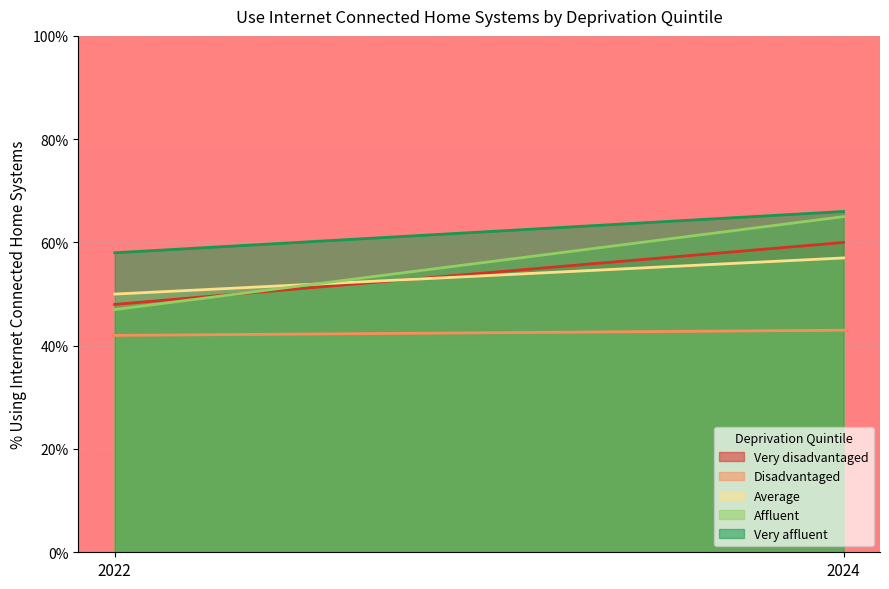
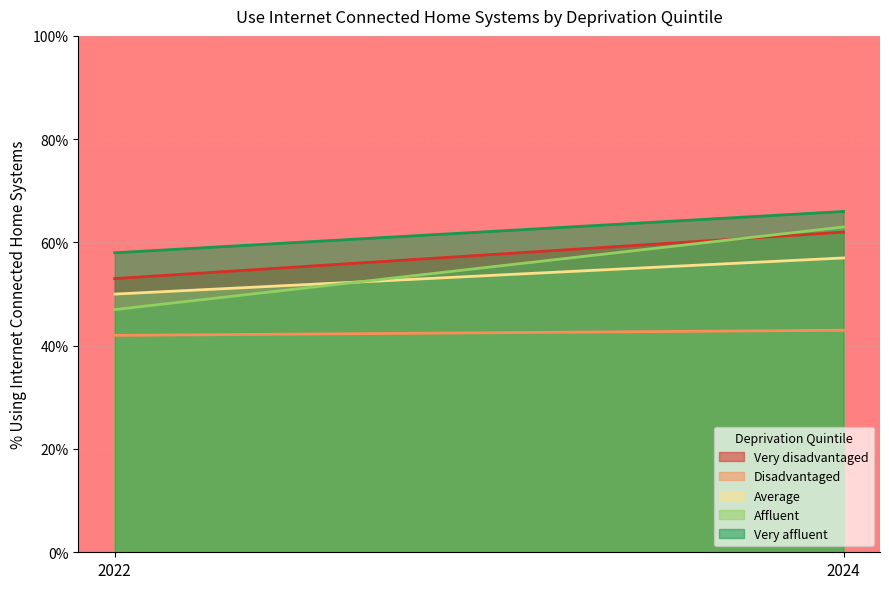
  {
    "Very disadvantaged": {
-     "2022": "48%",
-     "2024": "60%"
+     "2022": "53%",
+     "2024": "62%"
    },
    "Disadvantaged": {
      "2022": "42%",
      "2024": "43%"
    },
    "Average": {
      "2022": "50%",
      "2024": "57%"
    },
    "Affluent": {
      "2022": "47%",
-     "2024": "65%"
+     "2024": "63%"
    },
    "Very affluent": {
      "2022": "58%",
      "2024": "66%"
    }
  }
